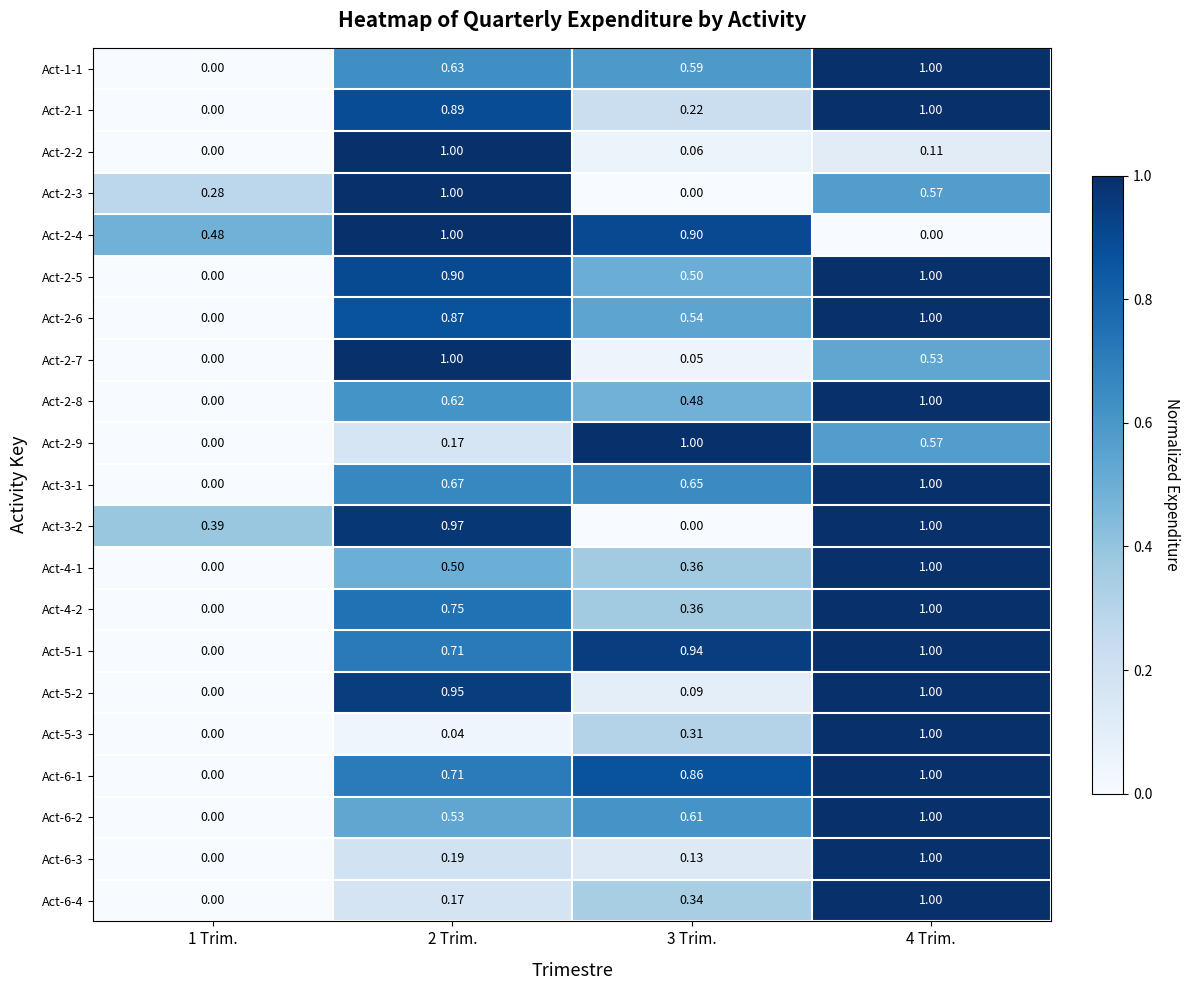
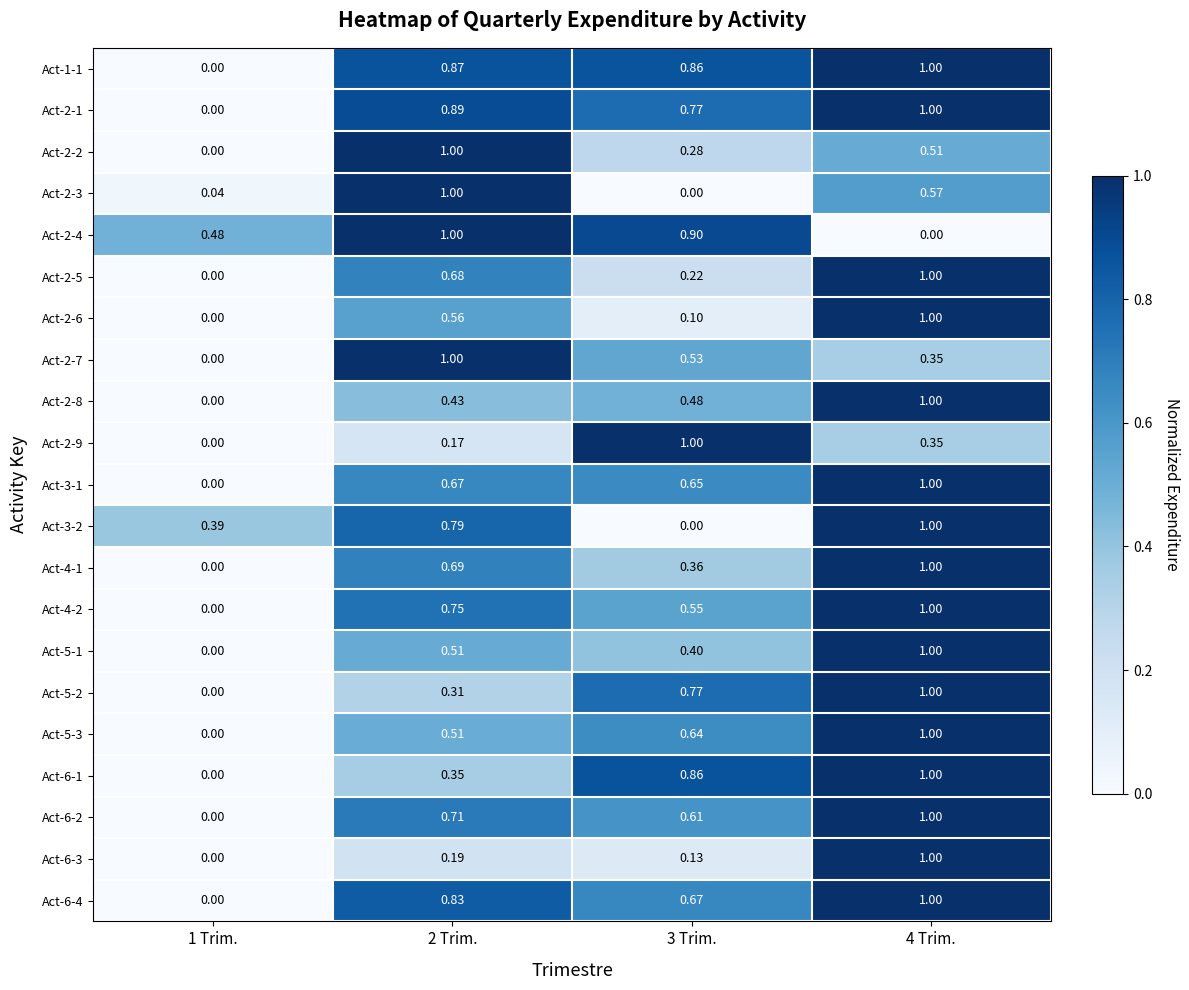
  {
    "Act-1-1": {
      "1 Trim.": 0.00,
-     "2 Trim.": 0.63,
-     "3 Trim.": 0.59,
+     "2 Trim.": 0.87,
+     "3 Trim.": 0.86,
      "4 Trim.": 1.00
    },
    "Act-2-1": {
      "1 Trim.": 0.00,
      "2 Trim.": 0.89,
-     "3 Trim.": 0.22,
+     "3 Trim.": 0.77,
      "4 Trim.": 1.00
    },
    "Act-2-2": {
      "1 Trim.": 0.00,
      "2 Trim.": 1.00,
-     "3 Trim.": 0.06,
-     "4 Trim.": 0.11
+     "3 Trim.": 0.28,
+     "4 Trim.": 0.51
    },
    "Act-2-3": {
-     "1 Trim.": 0.28,
+     "1 Trim.": 0.04,
      "2 Trim.": 1.00,
      "3 Trim.": 0.00,
      "4 Trim.": 0.57
    },
    "Act-2-4": {
      "1 Trim.": 0.48,
      "2 Trim.": 1.00,
      "3 Trim.": 0.90,
      "4 Trim.": 0.00
    },
    "Act-2-5": {
      "1 Trim.": 0.00,
-     "2 Trim.": 0.90,
-     "3 Trim.": 0.50,
+     "2 Trim.": 0.68,
+     "3 Trim.": 0.22,
      "4 Trim.": 1.00
    },
    "Act-2-6": {
      "1 Trim.": 0.00,
-     "2 Trim.": 0.87,
-     "3 Trim.": 0.54,
+     "2 Trim.": 0.56,
+     "3 Trim.": 0.10,
      "4 Trim.": 1.00
    },
    "Act-2-7": {
      "1 Trim.": 0.00,
      "2 Trim.": 1.00,
-     "3 Trim.": 0.05,
-     "4 Trim.": 0.53
+     "3 Trim.": 0.53,
+     "4 Trim.": 0.35
    },
    "Act-2-8": {
      "1 Trim.": 0.00,
-     "2 Trim.": 0.62,
+     "2 Trim.": 0.43,
      "3 Trim.": 0.48,
      "4 Trim.": 1.00
    },
    "Act-2-9": {
      "1 Trim.": 0.00,
      "2 Trim.": 0.17,
      "3 Trim.": 1.00,
-     "4 Trim.": 0.57
+     "4 Trim.": 0.35
    },
    "Act-3-1": {
      "1 Trim.": 0.00,
      "2 Trim.": 0.67,
      "3 Trim.": 0.65,
      "4 Trim.": 1.00
    },
    "Act-3-2": {
      "1 Trim.": 0.39,
-     "2 Trim.": 0.97,
+     "2 Trim.": 0.79,
      "3 Trim.": 0.00,
      "4 Trim.": 1.00
    },
    "Act-4-1": {
      "1 Trim.": 0.00,
-     "2 Trim.": 0.50,
+     "2 Trim.": 0.69,
      "3 Trim.": 0.36,
      "4 Trim.": 1.00
    },
    "Act-4-2": {
      "1 Trim.": 0.00,
      "2 Trim.": 0.75,
-     "3 Trim.": 0.36,
+     "3 Trim.": 0.55,
      "4 Trim.": 1.00
    },
    "Act-5-1": {
      "1 Trim.": 0.00,
-     "2 Trim.": 0.71,
-     "3 Trim.": 0.94,
+     "2 Trim.": 0.51,
+     "3 Trim.": 0.40,
      "4 Trim.": 1.00
    },
    "Act-5-2": {
      "1 Trim.": 0.00,
-     "2 Trim.": 0.95,
-     "3 Trim.": 0.09,
+     "2 Trim.": 0.31,
+     "3 Trim.": 0.77,
      "4 Trim.": 1.00
    },
    "Act-5-3": {
      "1 Trim.": 0.00,
-     "2 Trim.": 0.04,
-     "3 Trim.": 0.31,
+     "2 Trim.": 0.51,
+     "3 Trim.": 0.64,
      "4 Trim.": 1.00
    },
    "Act-6-1": {
      "1 Trim.": 0.00,
-     "2 Trim.": 0.71,
+     "2 Trim.": 0.35,
      "3 Trim.": 0.86,
      "4 Trim.": 1.00
    },
    "Act-6-2": {
      "1 Trim.": 0.00,
-     "2 Trim.": 0.53,
+     "2 Trim.": 0.71,
      "3 Trim.": 0.61,
      "4 Trim.": 1.00
    },
    "Act-6-3": {
      "1 Trim.": 0.00,
      "2 Trim.": 0.19,
      "3 Trim.": 0.13,
      "4 Trim.": 1.00
    },
    "Act-6-4": {
      "1 Trim.": 0.00,
-     "2 Trim.": 0.17,
-     "3 Trim.": 0.34,
+     "2 Trim.": 0.83,
+     "3 Trim.": 0.67,
      "4 Trim.": 1.00
    }
  }
